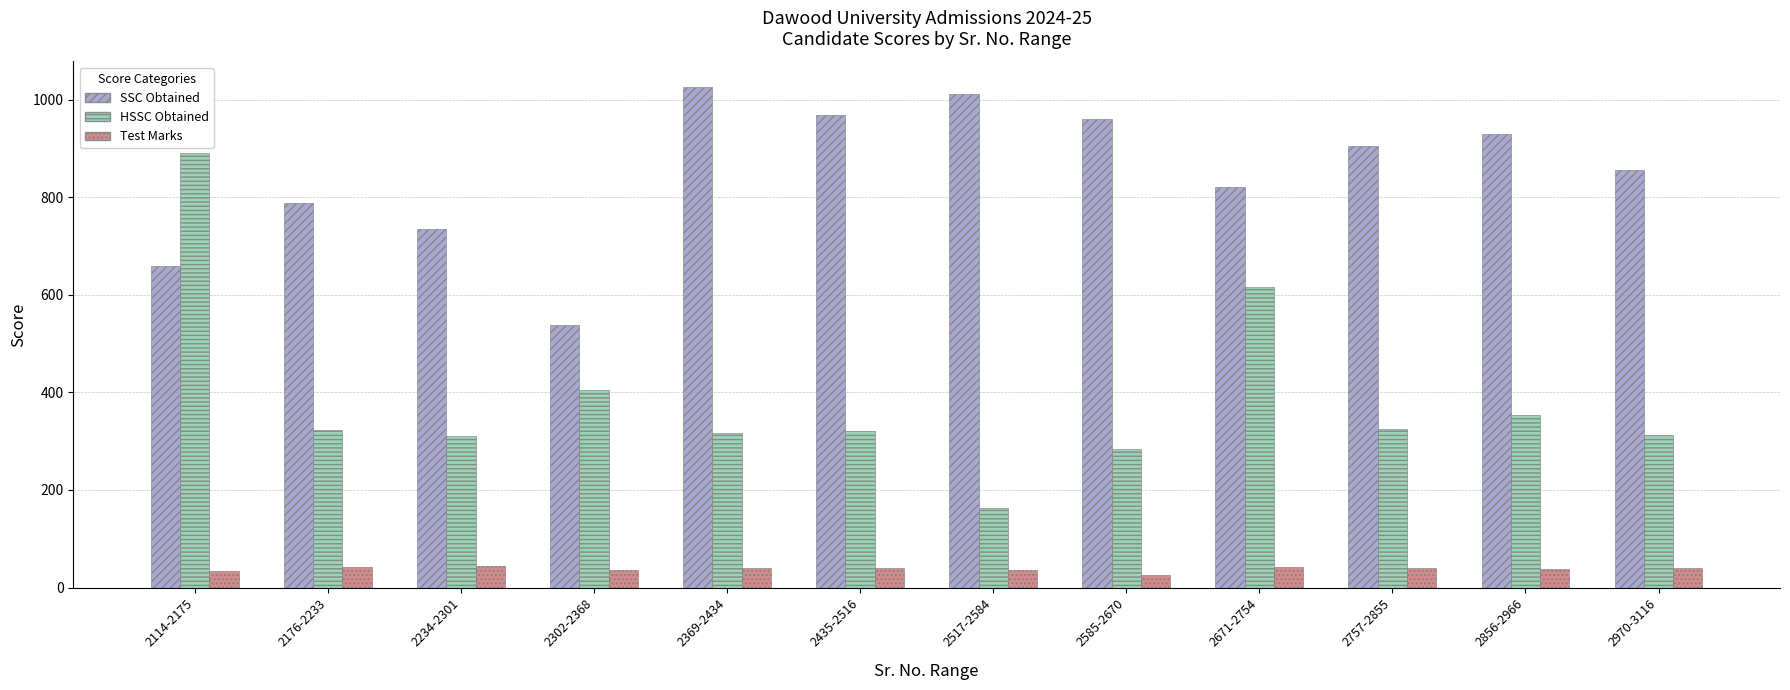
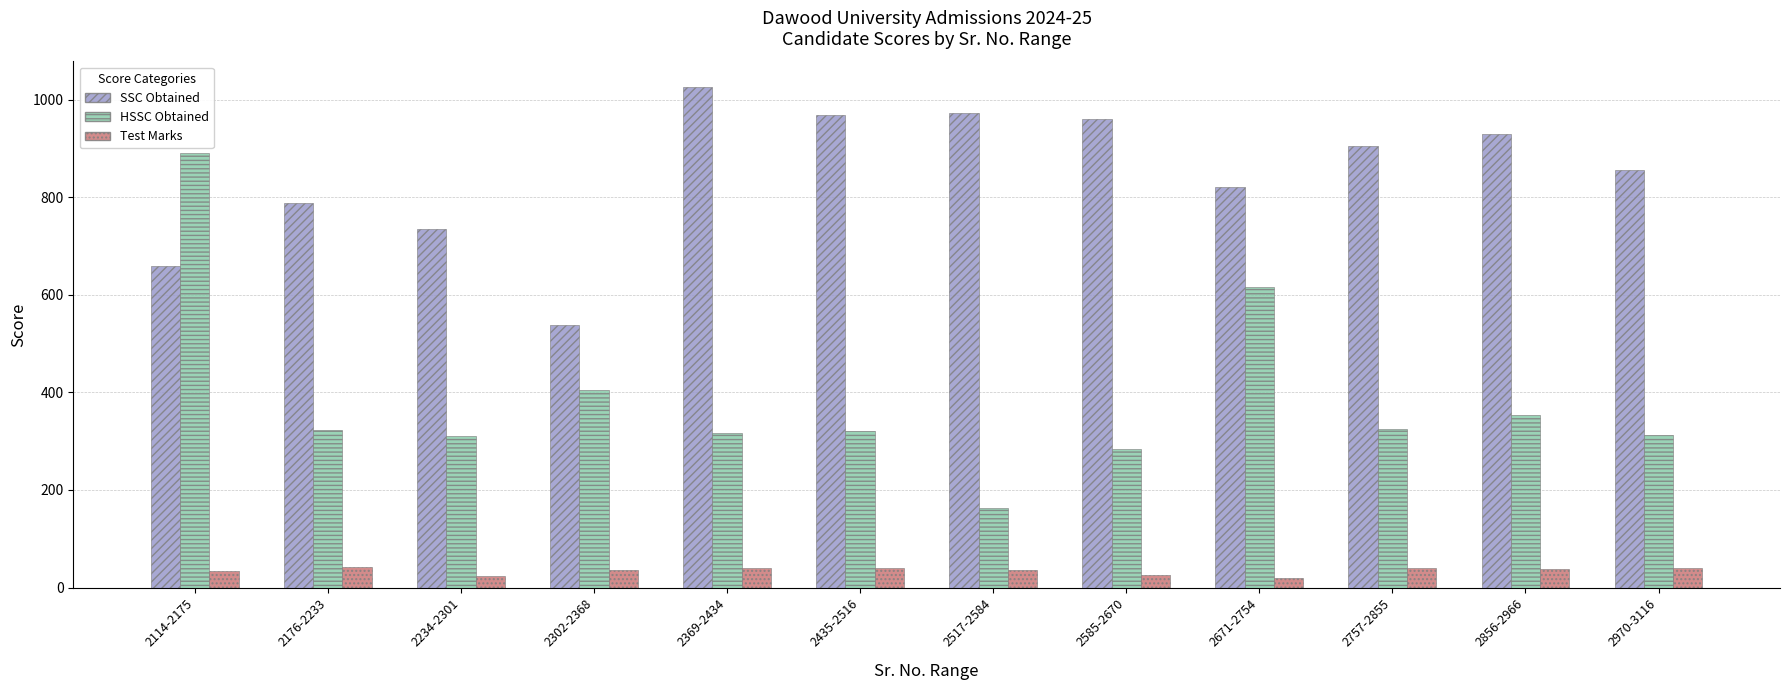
  {
    "SSC Obtained": {
      "2114-2175": 660,
      "2176-2233": 790,
      "2234-2301": 730,
      "2302-2368": 540,
      "2369-2434": 1030,
      "2435-2516": 970,
-     "2517-2584": 1010,
+     "2517-2584": 970,
      "2585-2670": 960,
      "2671-2754": 820,
      "2757-2855": 910,
      "2856-2966": 930,
      "2970-3116": 860
    },
    "HSSC Obtained": {
      "2114-2175": 890,
      "2176-2233": 320,
      "2234-2301": 310,
      "2302-2368": 400,
      "2369-2434": 320,
      "2435-2516": 320,
      "2517-2584": 160,
      "2585-2670": 280,
      "2671-2754": 620,
      "2757-2855": 330,
      "2856-2966": 350,
      "2970-3116": 310
    },
    "Test Marks": {
      "2114-2175": 30,
      "2176-2233": 40,
-     "2234-2301": 40,
+     "2234-2301": 20,
      "2302-2368": 40,
      "2369-2434": 40,
      "2435-2516": 40,
      "2517-2584": 40,
      "2585-2670": 30,
-     "2671-2754": 40,
+     "2671-2754": 20,
      "2757-2855": 40,
      "2856-2966": 40,
      "2970-3116": 40
    }
  }
